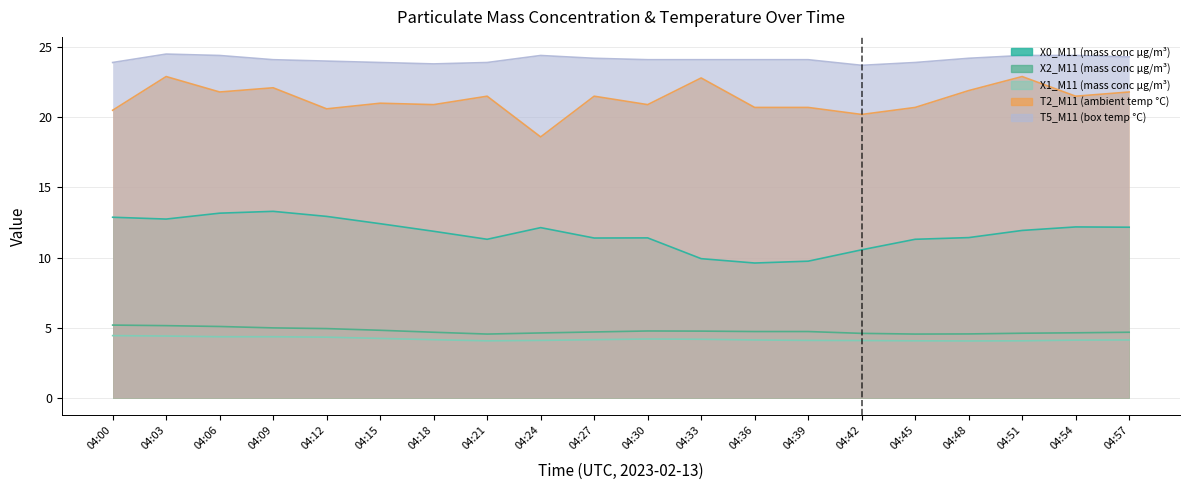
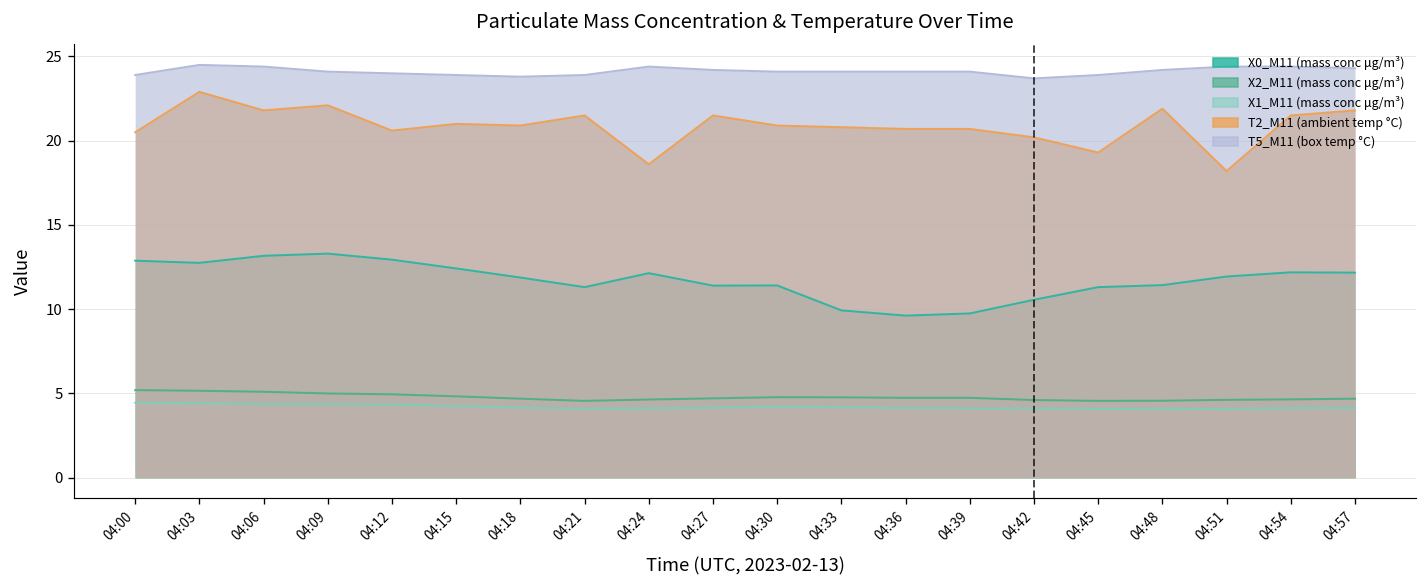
  {
    "T2_M11 (ambient temp °C)": {
      "04:00": 20.5,
      "04:03": 22.9,
      "04:06": 21.8,
      "04:09": 22.1,
      "04:12": 20.6,
      "04:15": 21.0,
      "04:18": 20.9,
      "04:21": 21.5,
      "04:24": 18.6,
      "04:27": 21.5,
      "04:30": 20.9,
-     "04:33": 22.8,
+     "04:33": 20.8,
      "04:36": 20.7,
      "04:39": 20.7,
      "04:42": 20.2,
-     "04:45": 20.7,
+     "04:45": 19.3,
      "04:48": 21.9,
-     "04:51": 22.9,
+     "04:51": 18.2,
      "04:54": 21.5,
      "04:57": 21.8
    }
  }
